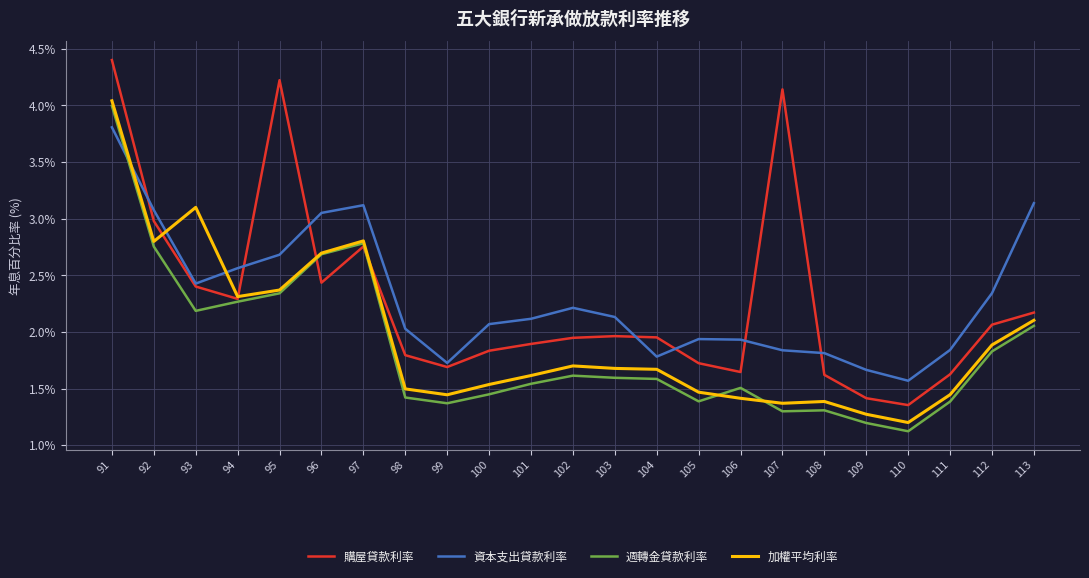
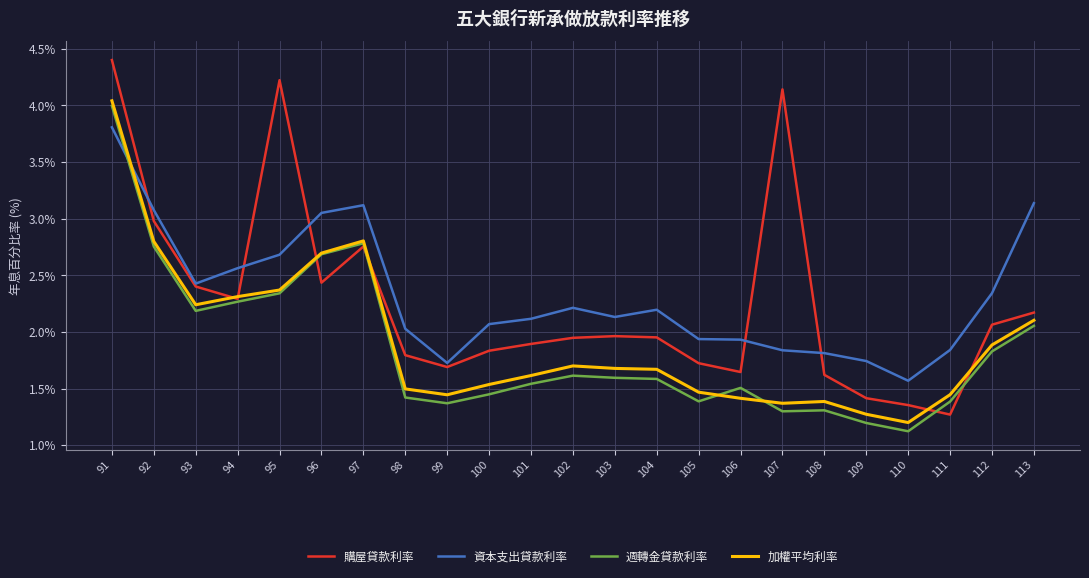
  {
    "購屋貸款利率": {
      "91": "4.40%",
      "92": "2.98%",
      "93": "2.40%",
      "95": "4.22%",
      "96": "2.44%",
      "97": "2.75%",
      "98": "1.80%",
      "99": "1.69%",
      "100": "1.83%",
      "101": "1.89%",
      "102": "1.95%",
      "103": "1.96%",
      "104": "1.95%",
      "105": "1.72%",
      "106": "1.65%",
      "107": "4.14%",
      "108": "1.62%",
      "109": "1.42%",
      "110": "1.35%",
-     "111": "1.63%",
+     "111": "1.27%",
      "112": "2.06%",
      "113": "2.17%"
    },
    "資本支出貸款利率": {
      "91": "3.81%",
      "92": "3.08%",
      "93": "2.43%",
      "94": "2.56%",
      "95": "2.68%",
      "96": "3.05%",
      "97": "3.12%",
      "98": "2.03%",
      "99": "1.73%",
      "100": "2.07%",
      "101": "2.12%",
      "102": "2.21%",
      "103": "2.13%",
-     "104": "1.78%",
+     "104": "2.20%",
      "105": "1.94%",
      "106": "1.93%",
      "107": "1.84%",
      "108": "1.81%",
-     "109": "1.67%",
+     "109": "1.74%",
      "110": "1.57%",
      "111": "1.84%",
      "112": "2.34%",
      "113": "3.14%"
    },
    "週轉金貸款利率": {
      "91": "4.00%",
      "92": "2.75%",
      "93": "2.19%",
      "94": "2.27%",
      "95": "2.34%",
      "98": "1.42%",
      "99": "1.37%",
      "100": "1.45%",
      "101": "1.54%",
      "102": "1.61%",
      "103": "1.60%",
      "104": "1.59%",
      "105": "1.39%",
      "106": "1.51%",
      "107": "1.30%",
      "108": "1.31%",
      "109": "1.20%",
      "110": "1.12%",
      "111": "1.39%",
      "112": "1.83%",
      "113": "2.05%"
    },
    "加權平均利率": {
      "91": "4.04%",
      "92": "2.80%",
-     "93": "3.10%",
+     "93": "2.24%",
      "95": "2.37%",
      "98": "1.50%",
      "99": "1.45%",
      "100": "1.54%",
      "101": "1.62%",
      "102": "1.70%",
      "103": "1.68%",
      "104": "1.67%",
      "105": "1.47%",
      "106": "1.41%",
      "107": "1.37%",
      "108": "1.39%",
      "109": "1.27%",
      "110": "1.20%",
      "111": "1.45%",
      "112": "1.89%",
      "113": "2.10%"
    }
  }
